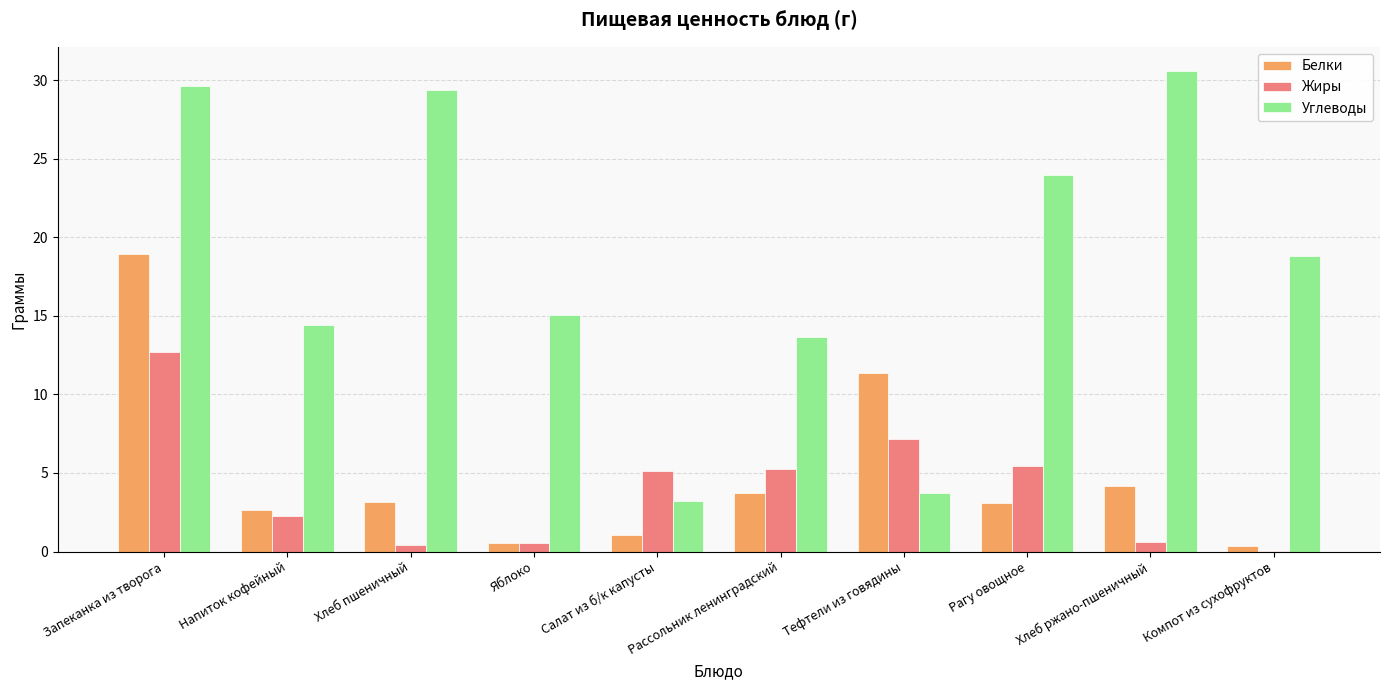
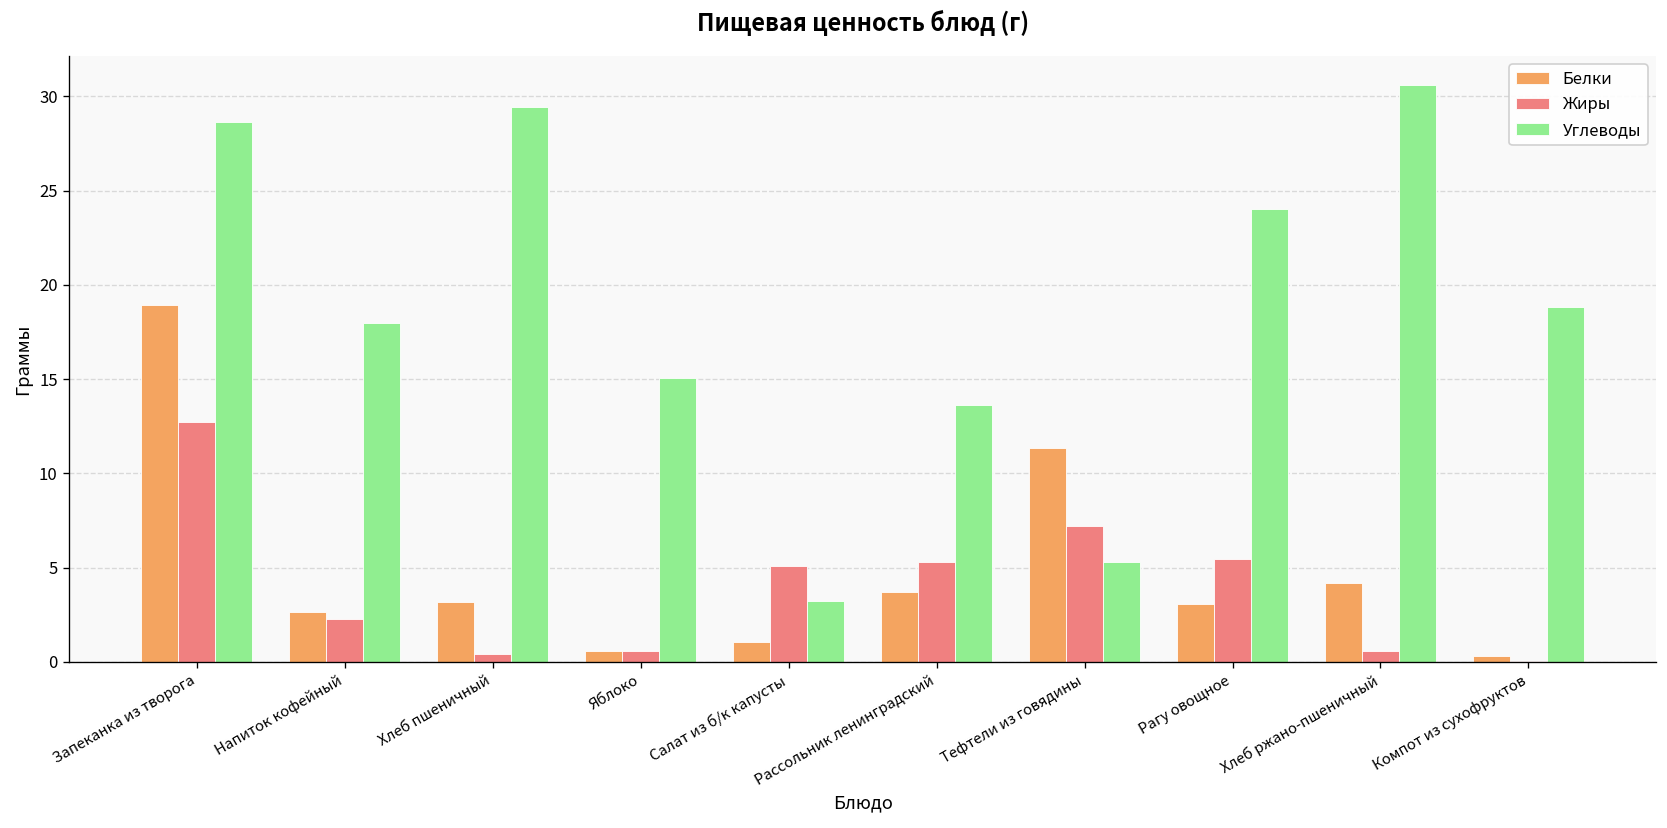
  {
    "Углеводы": {
-     "Запеканка из творога": 29.6,
-     "Напиток кофейный": 14.4,
+     "Запеканка из творога": 28.6,
+     "Напиток кофейный": 18.0,
      "Хлеб пшеничный": 29.4,
      "Яблоко": 15.1,
      "Салат из б/к капусты": 3.2,
      "Рассольник ленинградский": 13.7,
-     "Тефтели из говядины": 3.8,
+     "Тефтели из говядины": 5.3,
      "Рагу овощное": 24.0,
      "Хлеб ржано-пшеничный": 30.6,
      "Компот из сухофруктов": 18.8
    }
  }
